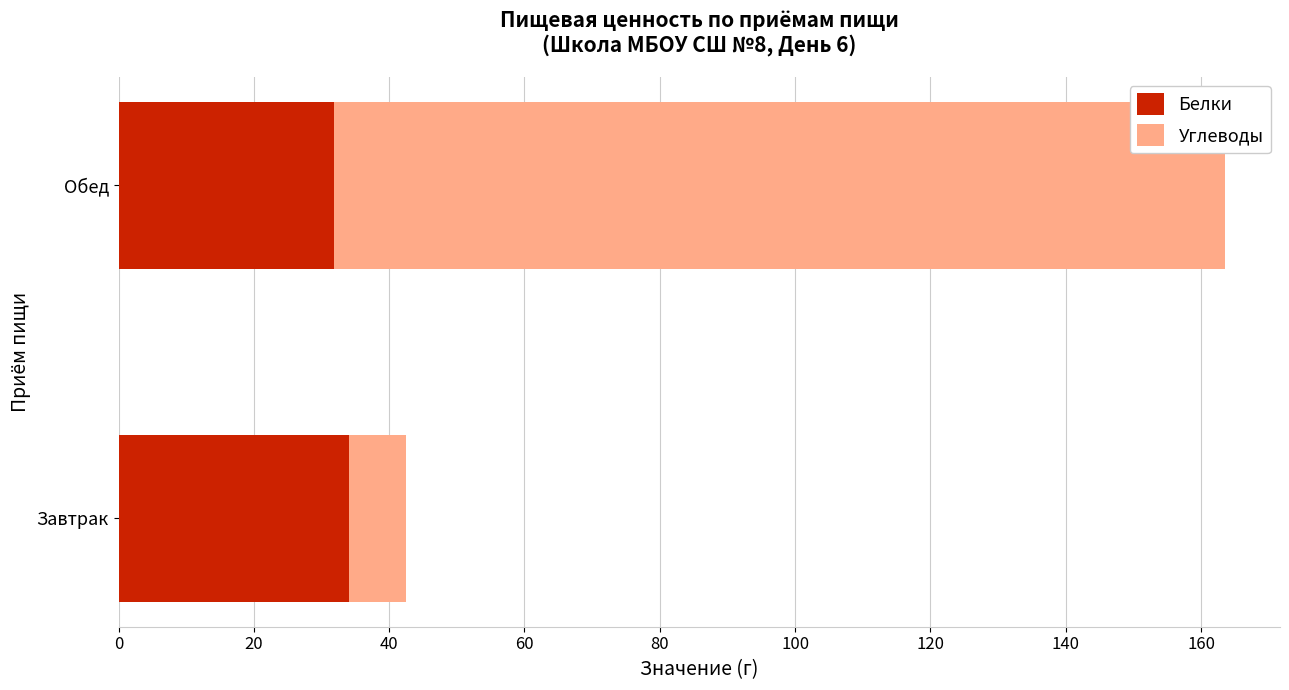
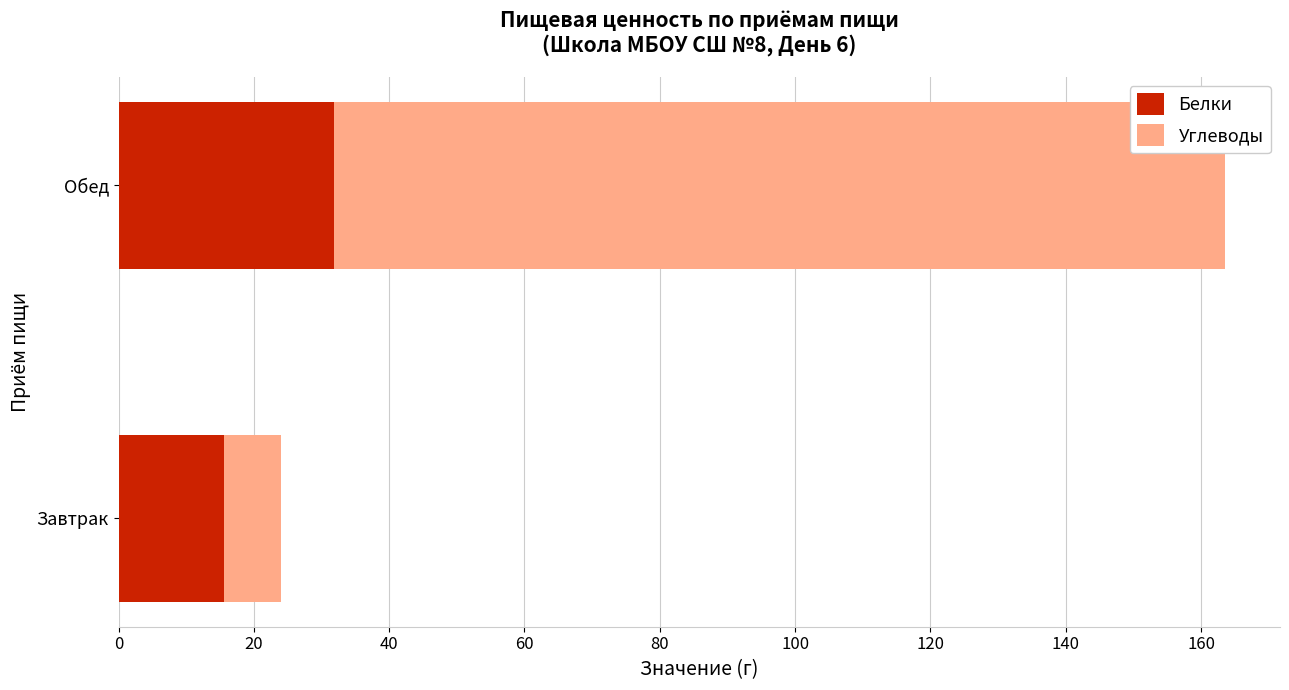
  {
    "Белки": {
      "Обед": 32,
-     "Завтрак": 34
+     "Завтрак": 16
    },
    "Углеводы": {
      "Обед": 132,
      "Завтрак": 8
    }
  }
